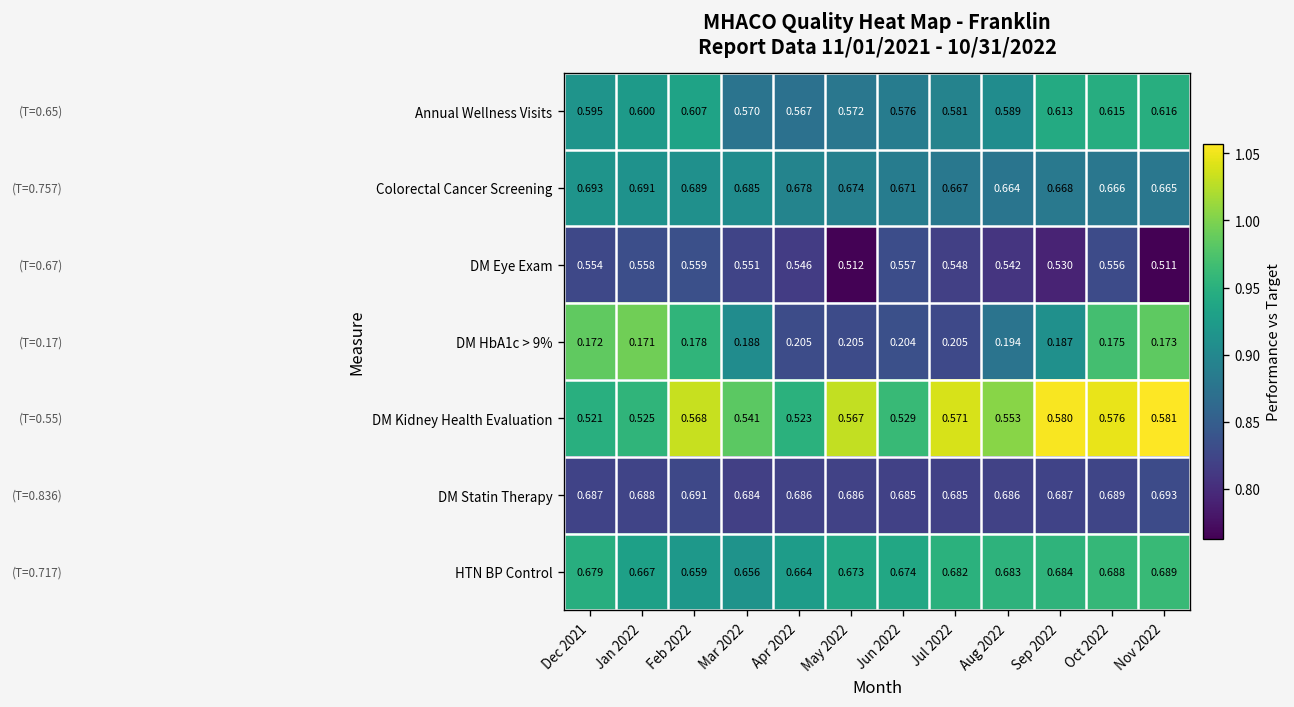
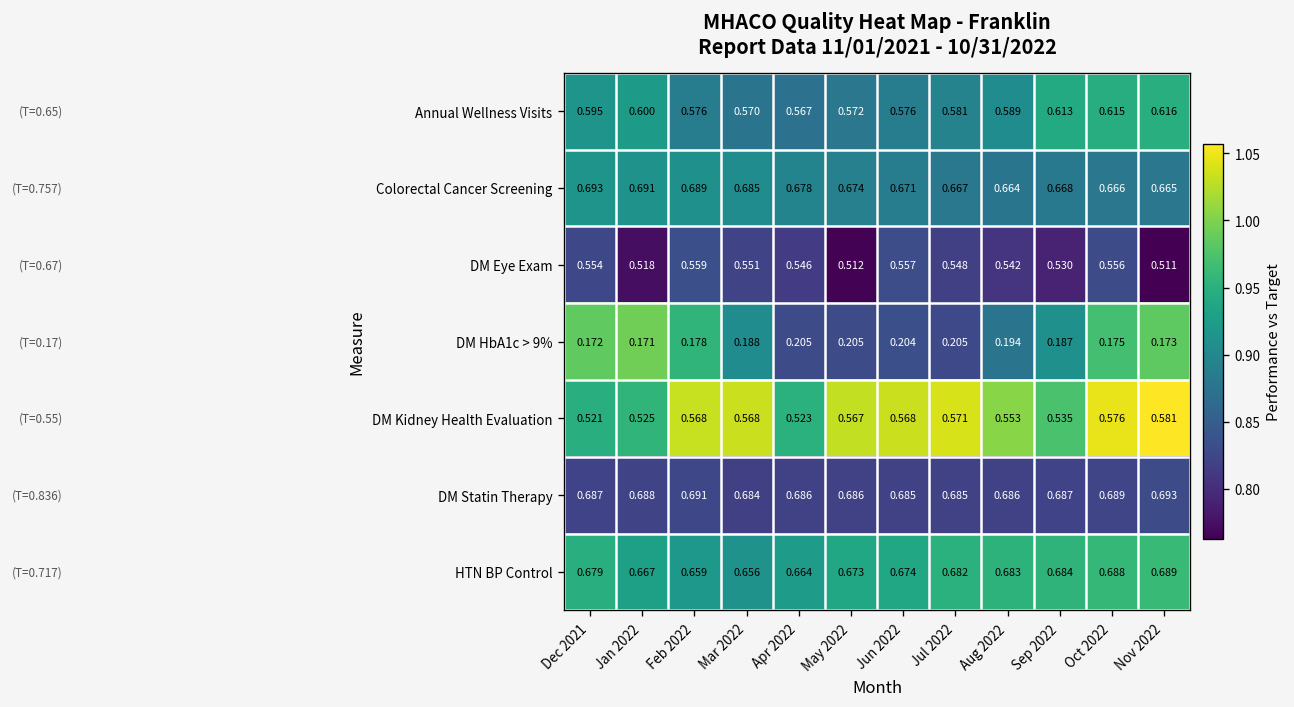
  {
    "Annual Wellness Visits": {
      "Dec 2021": 0.595,
      "Jan 2022": 0.600,
-     "Feb 2022": 0.607,
+     "Feb 2022": 0.576,
      "Mar 2022": 0.570,
      "Apr 2022": 0.567,
      "May 2022": 0.572,
      "Jun 2022": 0.576,
      "Jul 2022": 0.581,
      "Aug 2022": 0.589,
      "Sep 2022": 0.613,
      "Oct 2022": 0.615,
      "Nov 2022": 0.616
    },
    "Colorectal Cancer Screening": {
      "Dec 2021": 0.693,
      "Jan 2022": 0.691,
      "Feb 2022": 0.689,
      "Mar 2022": 0.685,
      "Apr 2022": 0.678,
      "May 2022": 0.674,
      "Jun 2022": 0.671,
      "Jul 2022": 0.667,
      "Aug 2022": 0.664,
      "Sep 2022": 0.668,
      "Oct 2022": 0.666,
      "Nov 2022": 0.665
    },
    "DM Eye Exam": {
      "Dec 2021": 0.554,
-     "Jan 2022": 0.558,
+     "Jan 2022": 0.518,
      "Feb 2022": 0.559,
      "Mar 2022": 0.551,
      "Apr 2022": 0.546,
      "May 2022": 0.512,
      "Jun 2022": 0.557,
      "Jul 2022": 0.548,
      "Aug 2022": 0.542,
      "Sep 2022": 0.530,
      "Oct 2022": 0.556,
      "Nov 2022": 0.511
    },
    "DM HbA1c > 9%": {
      "Dec 2021": 0.172,
      "Jan 2022": 0.171,
      "Feb 2022": 0.178,
      "Mar 2022": 0.188,
      "Apr 2022": 0.205,
      "May 2022": 0.205,
      "Jun 2022": 0.204,
      "Jul 2022": 0.205,
      "Aug 2022": 0.194,
      "Sep 2022": 0.187,
      "Oct 2022": 0.175,
      "Nov 2022": 0.173
    },
    "DM Kidney Health Evaluation": {
      "Dec 2021": 0.521,
      "Jan 2022": 0.525,
      "Feb 2022": 0.568,
-     "Mar 2022": 0.541,
+     "Mar 2022": 0.568,
      "Apr 2022": 0.523,
      "May 2022": 0.567,
-     "Jun 2022": 0.529,
+     "Jun 2022": 0.568,
      "Jul 2022": 0.571,
      "Aug 2022": 0.553,
-     "Sep 2022": 0.580,
+     "Sep 2022": 0.535,
      "Oct 2022": 0.576,
      "Nov 2022": 0.581
    },
    "DM Statin Therapy": {
      "Dec 2021": 0.687,
      "Jan 2022": 0.688,
      "Feb 2022": 0.691,
      "Mar 2022": 0.684,
      "Apr 2022": 0.686,
      "May 2022": 0.686,
      "Jun 2022": 0.685,
      "Jul 2022": 0.685,
      "Aug 2022": 0.686,
      "Sep 2022": 0.687,
      "Oct 2022": 0.689,
      "Nov 2022": 0.693
    },
    "HTN BP Control": {
      "Dec 2021": 0.679,
      "Jan 2022": 0.667,
      "Feb 2022": 0.659,
      "Mar 2022": 0.656,
      "Apr 2022": 0.664,
      "May 2022": 0.673,
      "Jun 2022": 0.674,
      "Jul 2022": 0.682,
      "Aug 2022": 0.683,
      "Sep 2022": 0.684,
      "Oct 2022": 0.688,
      "Nov 2022": 0.689
    }
  }
